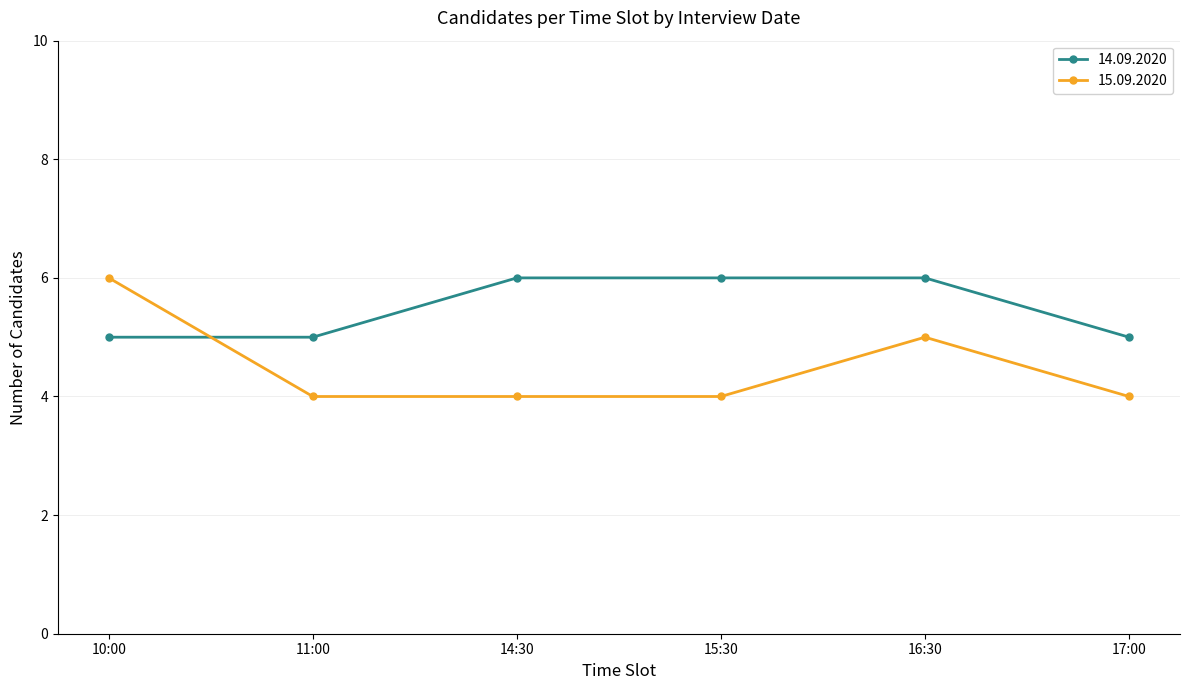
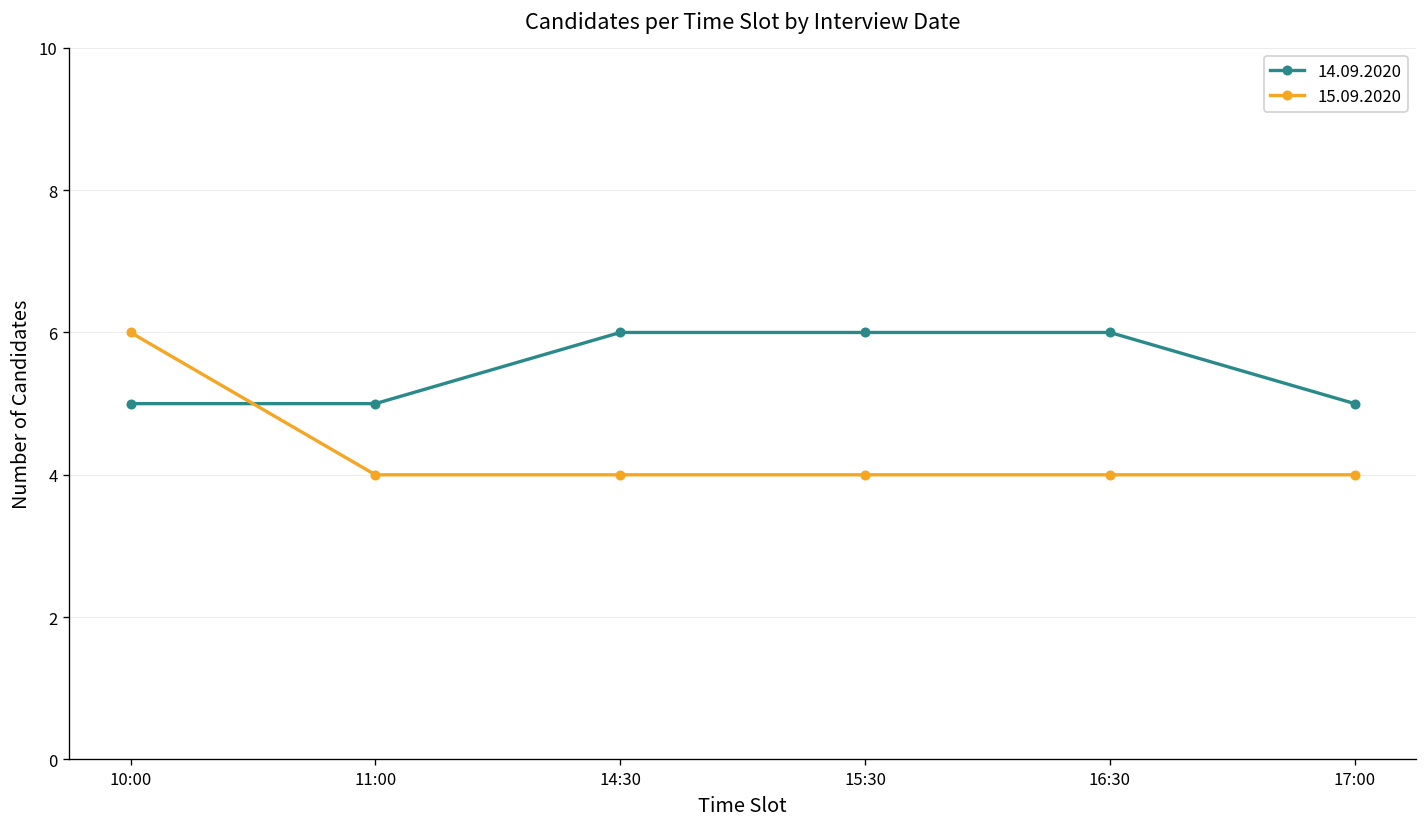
  {
    "14.09.2020": {
      "10:00": 5,
      "11:00": 5,
      "14:30": 6,
      "15:30": 6,
      "16:30": 6,
      "17:00": 5
    },
    "15.09.2020": {
      "10:00": 6,
      "11:00": 4,
      "14:30": 4,
      "15:30": 4,
-     "16:30": 5,
+     "16:30": 4,
      "17:00": 4
    }
  }
